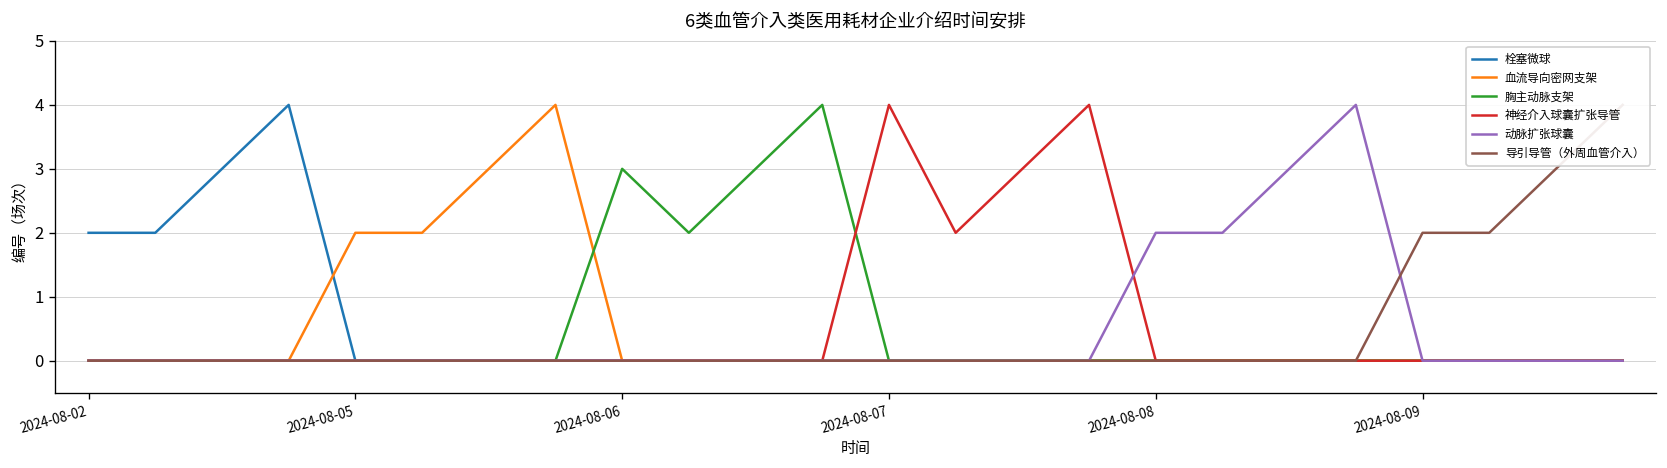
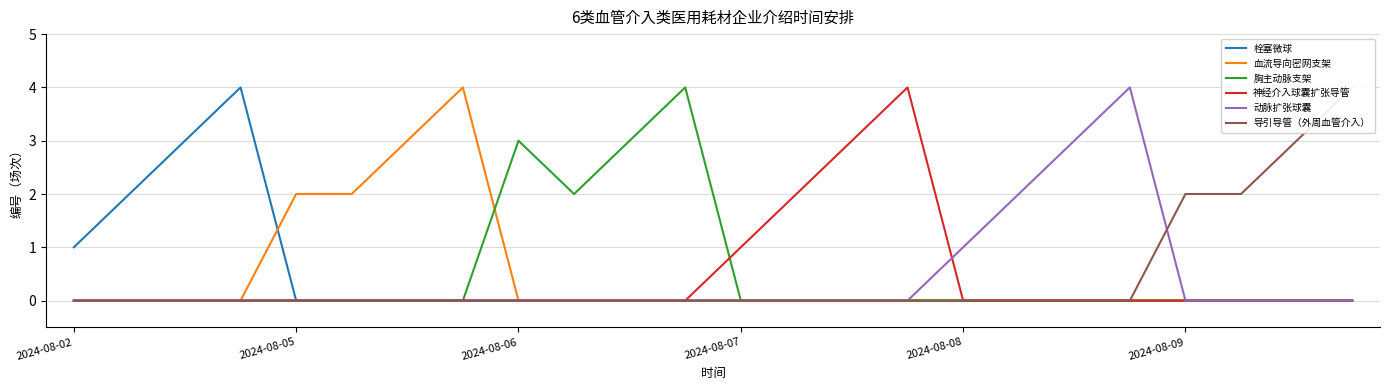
  {
    "栓塞微球": {
-     "2024-08-02": 2
+     "2024-08-02": 1
    },
    "血流导向密网支架": {
      "2024-08-05": 2
    },
    "胸主动脉支架": {
      "2024-08-06": 3
    },
    "神经介入球囊扩张导管": {
-     "2024-08-07": 4
+     "2024-08-07": 1
    },
    "动脉扩张球囊": {
-     "2024-08-08": 2
+     "2024-08-08": 1
    },
    "导引导管（外周血管介入）": {
      "2024-08-09": 2
    }
  }
